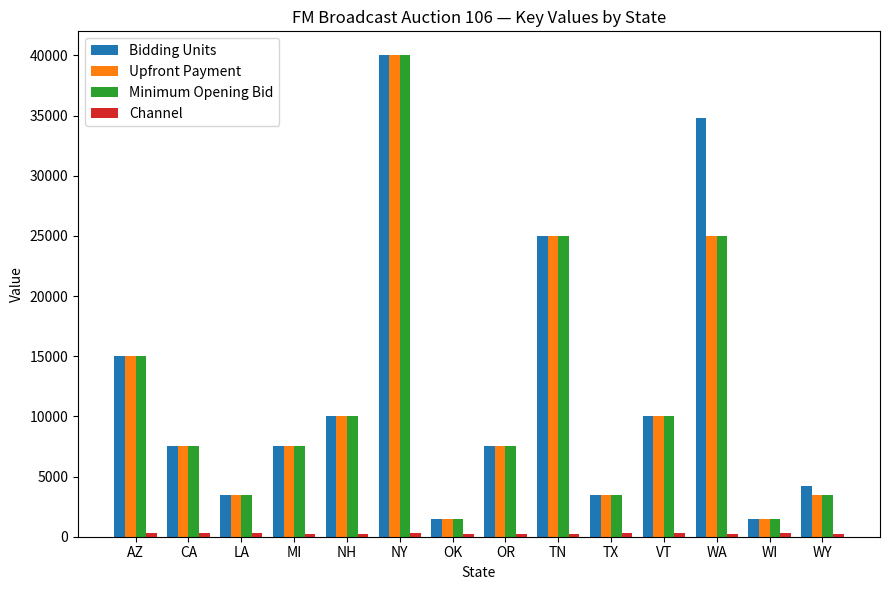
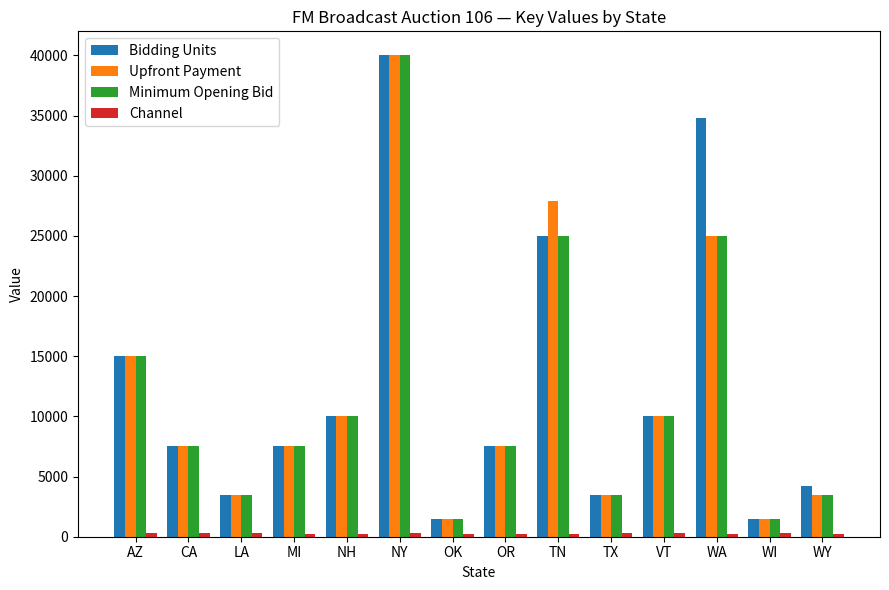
  {
    "Bidding Units": {
      "AZ": 15000,
      "CA": 7500,
      "LA": 3500,
      "MI": 7500,
      "NH": 10000,
      "NY": 40000,
      "OK": 1500,
      "OR": 7500,
      "TN": 25000,
      "TX": 3500,
      "VT": 10000,
      "WA": 34800,
      "WI": 1500,
      "WY": 4300
    },
    "Upfront Payment": {
      "AZ": 15000,
      "CA": 7500,
      "LA": 3500,
      "MI": 7500,
      "NH": 10000,
      "NY": 40000,
      "OK": 1500,
      "OR": 7500,
-     "TN": 25000,
+     "TN": 27900,
      "TX": 3500,
      "VT": 10000,
      "WA": 25000,
      "WI": 1500,
      "WY": 3500
    },
    "Minimum Opening Bid": {
      "AZ": 15000,
      "CA": 7500,
      "LA": 3500,
      "MI": 7500,
      "NH": 10000,
      "NY": 40000,
      "OK": 1500,
      "OR": 7500,
      "TN": 25000,
      "TX": 3500,
      "VT": 10000,
      "WA": 25000,
      "WI": 1500,
      "WY": 3500
    },
    "Channel": {
      "AZ": 300,
      "CA": 300,
      "LA": 300,
      "MI": 300,
      "NH": 200,
      "NY": 300,
      "OK": 300,
      "OR": 200,
      "TN": 300,
      "TX": 300,
      "VT": 300,
      "WA": 300,
      "WI": 300,
      "WY": 300
    }
  }
